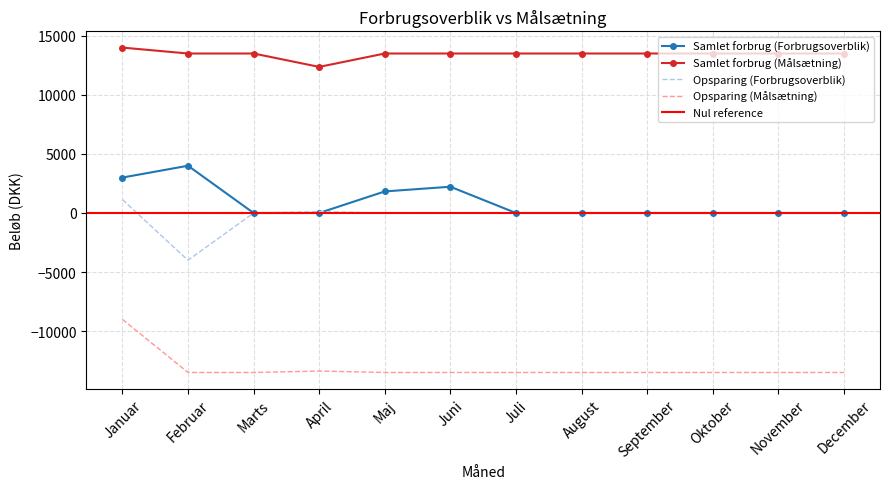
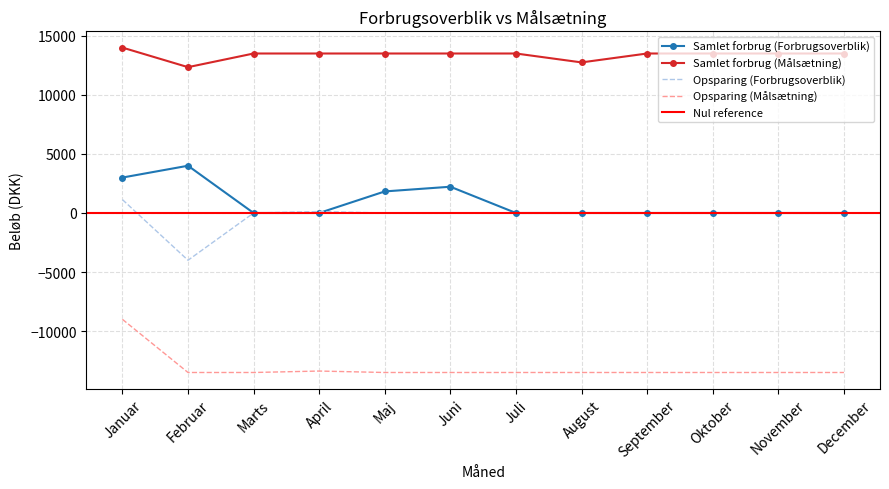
  {
    "Samlet forbrug (Forbrugsoverblik)": {
      "Januar": 3000,
      "Februar": 4000,
      "Maj": 1800,
      "Juni": 2200
    },
    "Samlet forbrug (Målsætning)": {
      "Januar": 14000,
-     "Februar": 13500,
+     "Februar": 12300,
      "Marts": 13500,
-     "April": 12400,
+     "April": 13500,
      "Maj": 13500,
      "Juni": 13500,
      "Juli": 13500,
-     "August": 13500,
+     "August": 12700,
      "September": 13500
    },
    "Opsparing (Forbrugsoverblik)": {
      "Januar": 1100,
      "Februar": -4000,
      "Maj": 0,
      "Juni": 0
    },
    "Opsparing (Målsætning)": {
      "Januar": -9000,
      "Februar": -13500,
      "Marts": -13500,
      "April": -13400,
      "Maj": -13500,
      "Juni": -13500,
      "Juli": -13500,
      "August": -13500,
      "September": -13500,
      "Oktober": -13500,
      "November": -13500,
      "December": -13500
    }
  }
